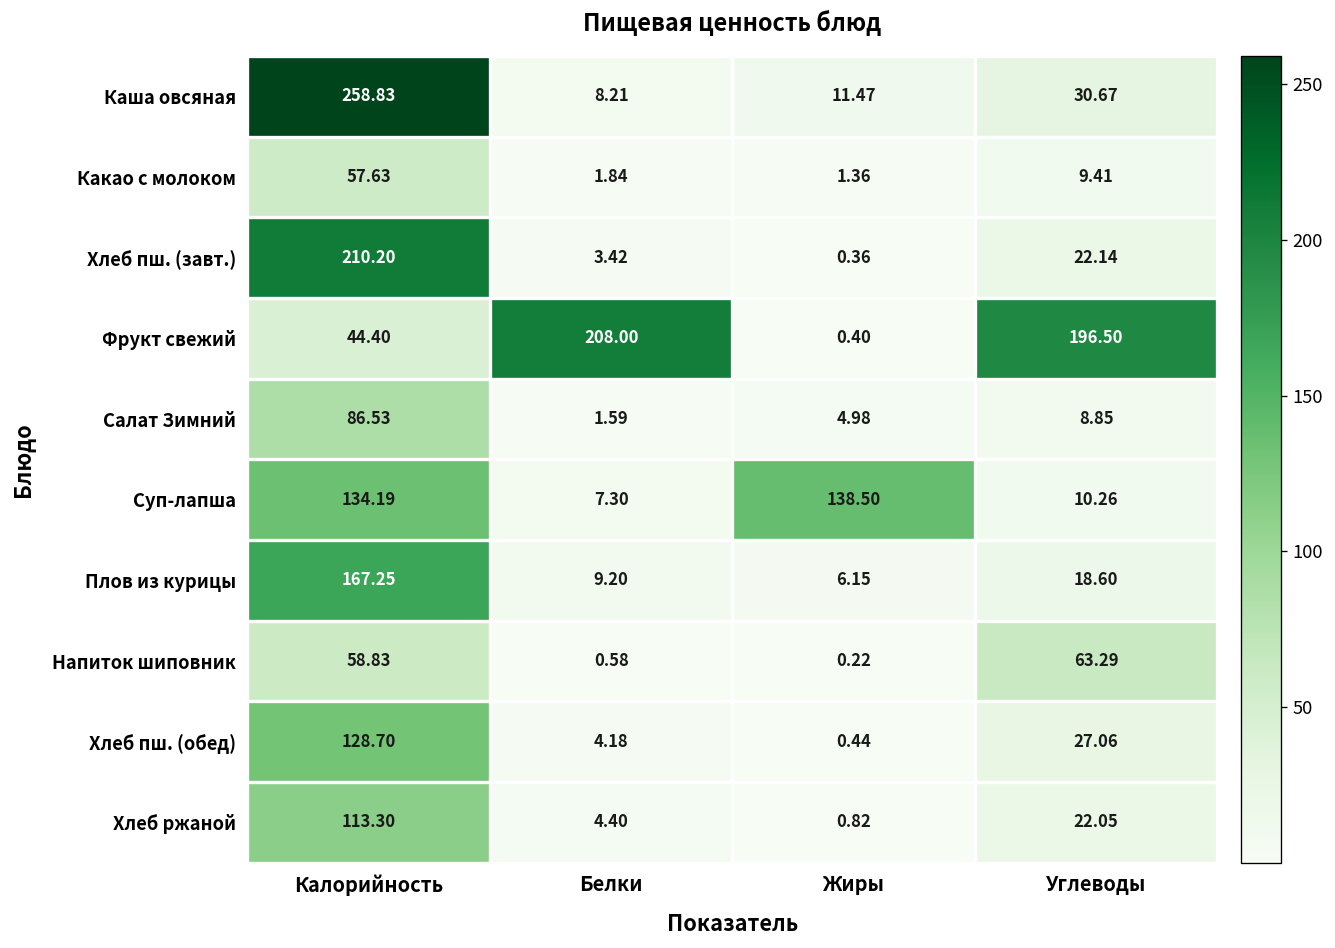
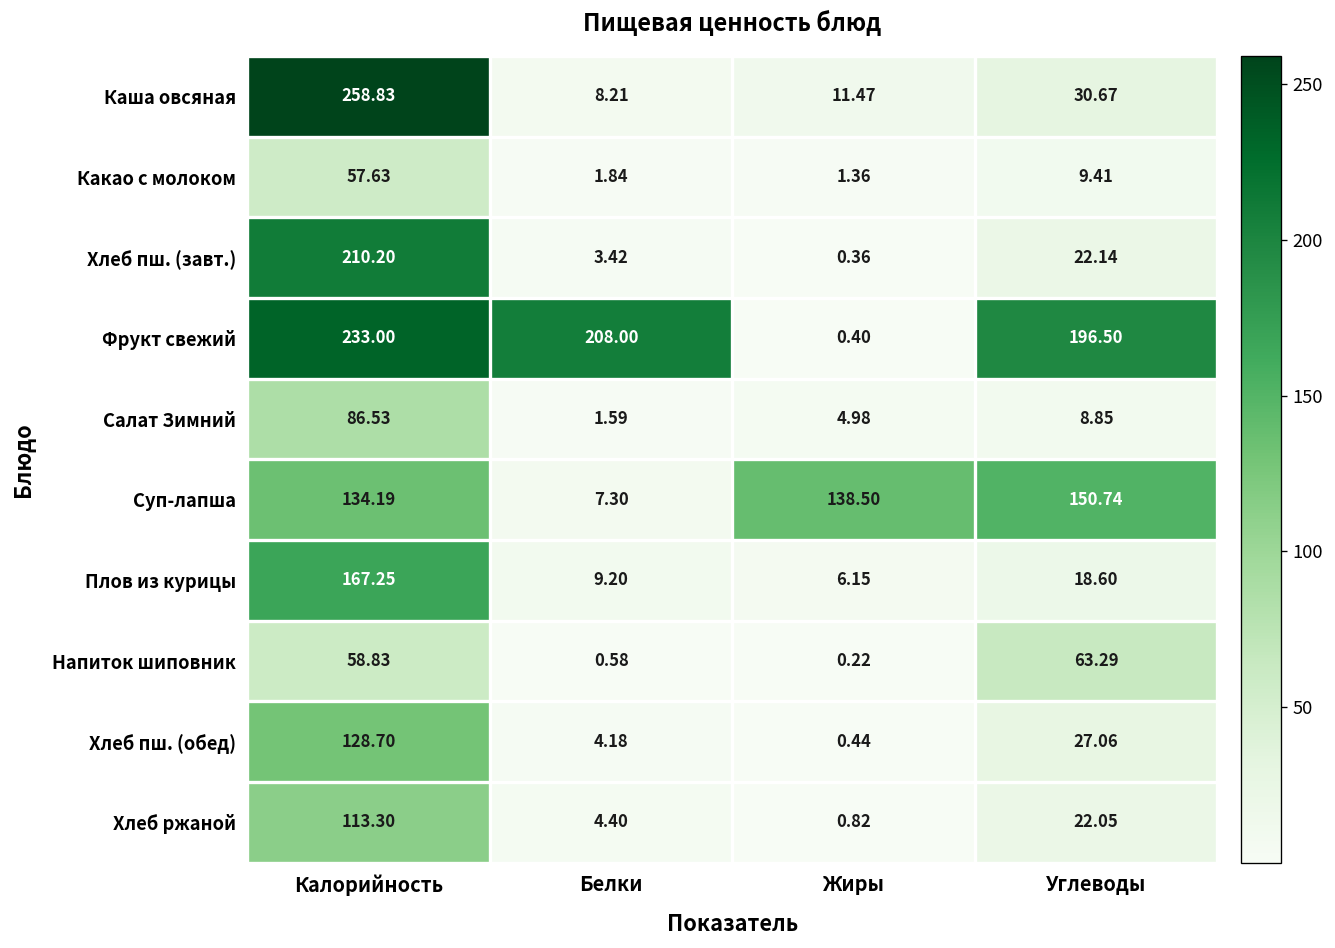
  {
    "Каша овсяная": {
      "Калорийность": 258.83,
      "Белки": 8.21,
      "Жиры": 11.47,
      "Углеводы": 30.67
    },
    "Какао с молоком": {
      "Калорийность": 57.63,
      "Белки": 1.84,
      "Жиры": 1.36,
      "Углеводы": 9.41
    },
    "Хлеб пш. (завт.)": {
      "Калорийность": 210.20,
      "Белки": 3.42,
      "Жиры": 0.36,
      "Углеводы": 22.14
    },
    "Фрукт свежий": {
-     "Калорийность": 44.40,
+     "Калорийность": 233.00,
      "Белки": 208.00,
      "Жиры": 0.40,
      "Углеводы": 196.50
    },
    "Салат Зимний": {
      "Калорийность": 86.53,
      "Белки": 1.59,
      "Жиры": 4.98,
      "Углеводы": 8.85
    },
    "Суп-лапша": {
      "Калорийность": 134.19,
      "Белки": 7.30,
      "Жиры": 138.50,
-     "Углеводы": 10.26
+     "Углеводы": 150.74
    },
    "Плов из курицы": {
      "Калорийность": 167.25,
      "Белки": 9.20,
      "Жиры": 6.15,
      "Углеводы": 18.60
    },
    "Напиток шиповник": {
      "Калорийность": 58.83,
      "Белки": 0.58,
      "Жиры": 0.22,
      "Углеводы": 63.29
    },
    "Хлеб пш. (обед)": {
      "Калорийность": 128.70,
      "Белки": 4.18,
      "Жиры": 0.44,
      "Углеводы": 27.06
    },
    "Хлеб ржаной": {
      "Калорийность": 113.30,
      "Белки": 4.40,
      "Жиры": 0.82,
      "Углеводы": 22.05
    }
  }
